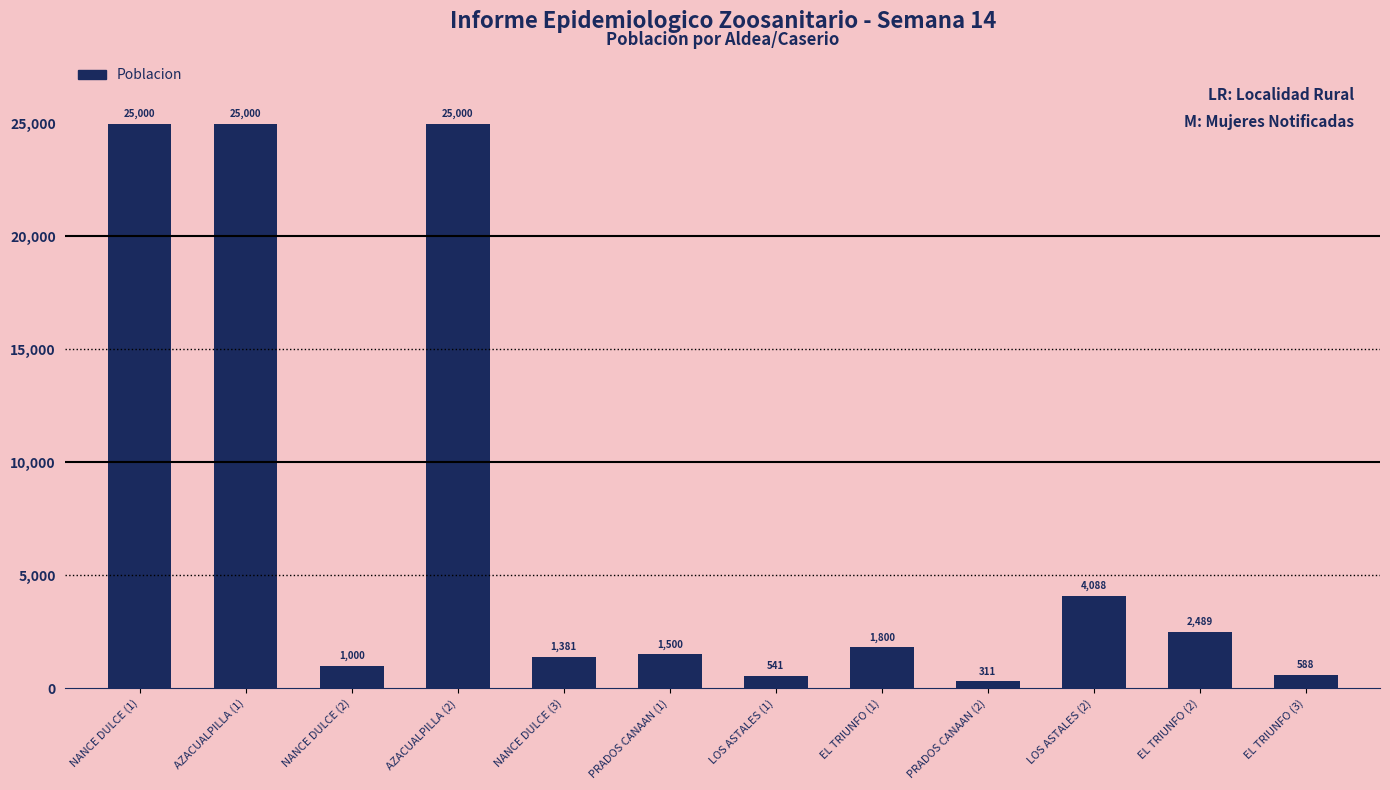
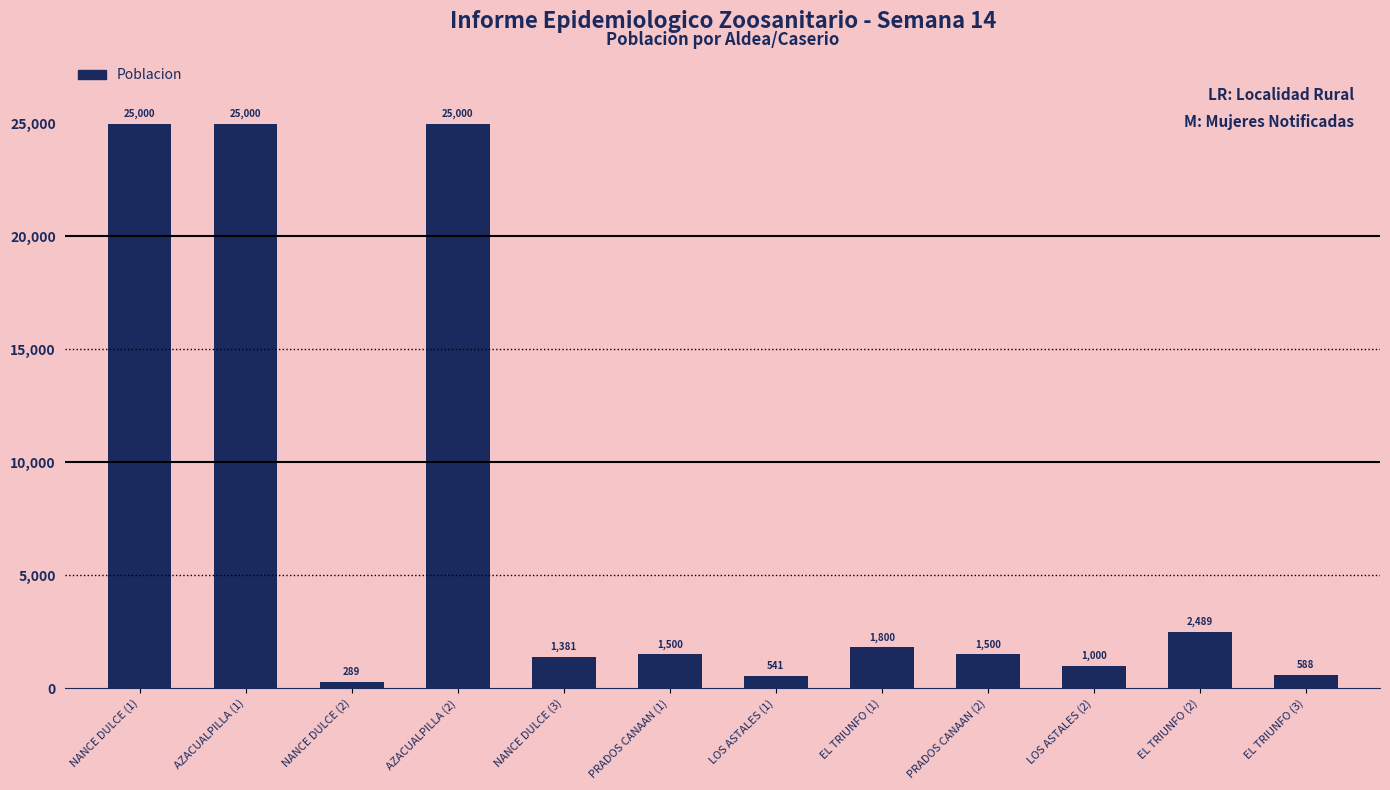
  {
    "NANCE DULCE (1)": "25,000",
    "AZACUALPILLA (1)": "25,000",
-   "NANCE DULCE (2)": "1,000",
+   "NANCE DULCE (2)": "289",
    "AZACUALPILLA (2)": "25,000",
    "NANCE DULCE (3)": "1,381",
    "PRADOS CANAAN (1)": "1,500",
    "LOS ASTALES (1)": "541",
    "EL TRIUNFO (1)": "1,800",
-   "PRADOS CANAAN (2)": "311",
-   "LOS ASTALES (2)": "4,088",
+   "PRADOS CANAAN (2)": "1,500",
+   "LOS ASTALES (2)": "1,000",
    "EL TRIUNFO (2)": "2,489",
    "EL TRIUNFO (3)": "588"
  }
